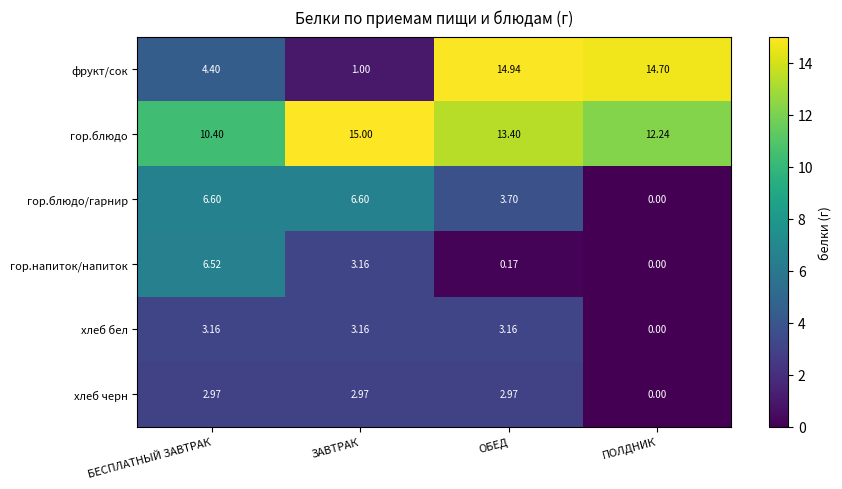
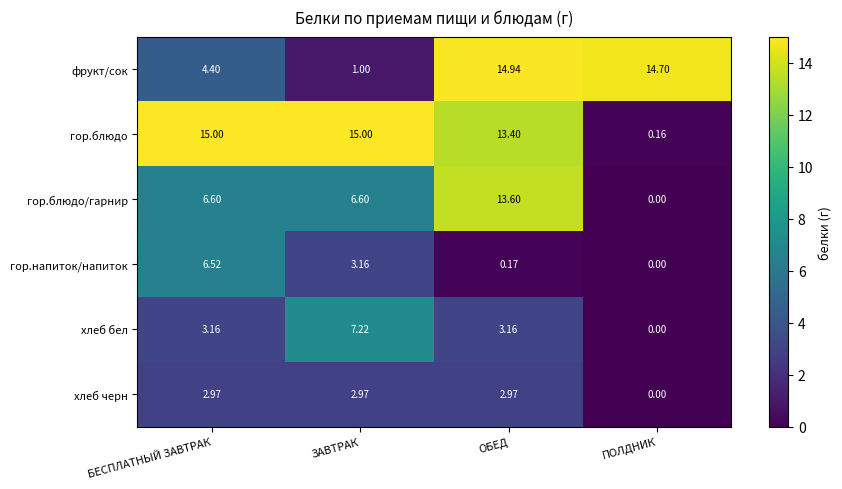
  {
    "фрукт/сок": {
      "БЕСПЛАТНЫЙ ЗАВТРАК": 4.40,
      "ЗАВТРАК": 1.00,
      "ОБЕД": 14.94,
      "ПОЛДНИК": 14.70
    },
    "гор.блюдо": {
-     "БЕСПЛАТНЫЙ ЗАВТРАК": 10.40,
+     "БЕСПЛАТНЫЙ ЗАВТРАК": 15.00,
      "ЗАВТРАК": 15.00,
      "ОБЕД": 13.40,
-     "ПОЛДНИК": 12.24
+     "ПОЛДНИК": 0.16
    },
    "гор.блюдо/гарнир": {
      "БЕСПЛАТНЫЙ ЗАВТРАК": 6.60,
      "ЗАВТРАК": 6.60,
-     "ОБЕД": 3.70,
+     "ОБЕД": 13.60,
      "ПОЛДНИК": 0.00
    },
    "гор.напиток/напиток": {
      "БЕСПЛАТНЫЙ ЗАВТРАК": 6.52,
      "ЗАВТРАК": 3.16,
      "ОБЕД": 0.17,
      "ПОЛДНИК": 0.00
    },
    "хлеб бел": {
      "БЕСПЛАТНЫЙ ЗАВТРАК": 3.16,
-     "ЗАВТРАК": 3.16,
+     "ЗАВТРАК": 7.22,
      "ОБЕД": 3.16,
      "ПОЛДНИК": 0.00
    },
    "хлеб черн": {
      "БЕСПЛАТНЫЙ ЗАВТРАК": 2.97,
      "ЗАВТРАК": 2.97,
      "ОБЕД": 2.97,
      "ПОЛДНИК": 0.00
    }
  }
